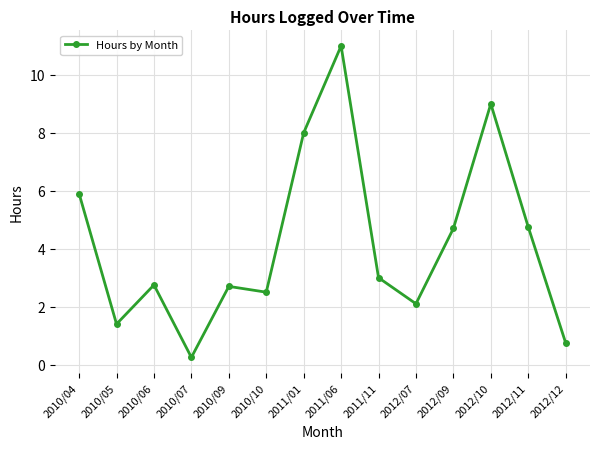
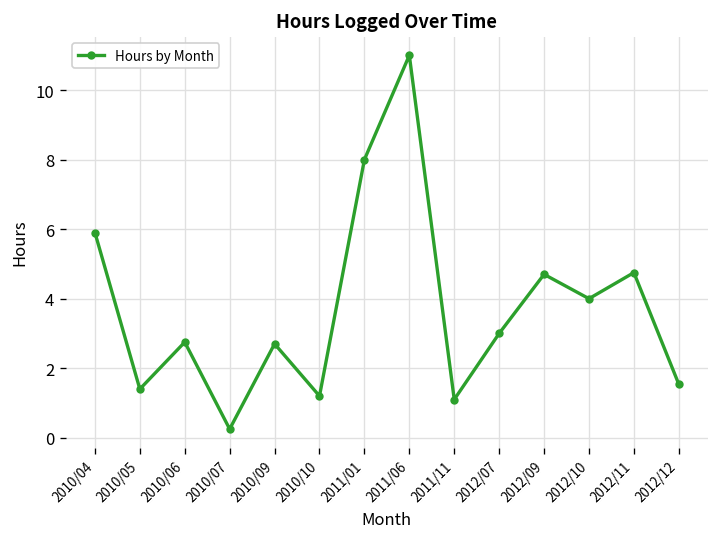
  {
    "2010/04": 5.9,
    "2010/05": 1.4,
    "2010/06": 2.8,
    "2010/07": 0.3,
    "2010/09": 2.7,
-   "2010/10": 2.5,
+   "2010/10": 1.2,
    "2011/01": 8.0,
    "2011/06": 11.0,
-   "2011/11": 3.0,
-   "2012/07": 2.1,
+   "2011/11": 1.1,
+   "2012/07": 3.0,
    "2012/09": 4.7,
-   "2012/10": 9,
+   "2012/10": 4,
    "2012/11": 4.8,
-   "2012/12": 0.8
+   "2012/12": 1.5
  }
